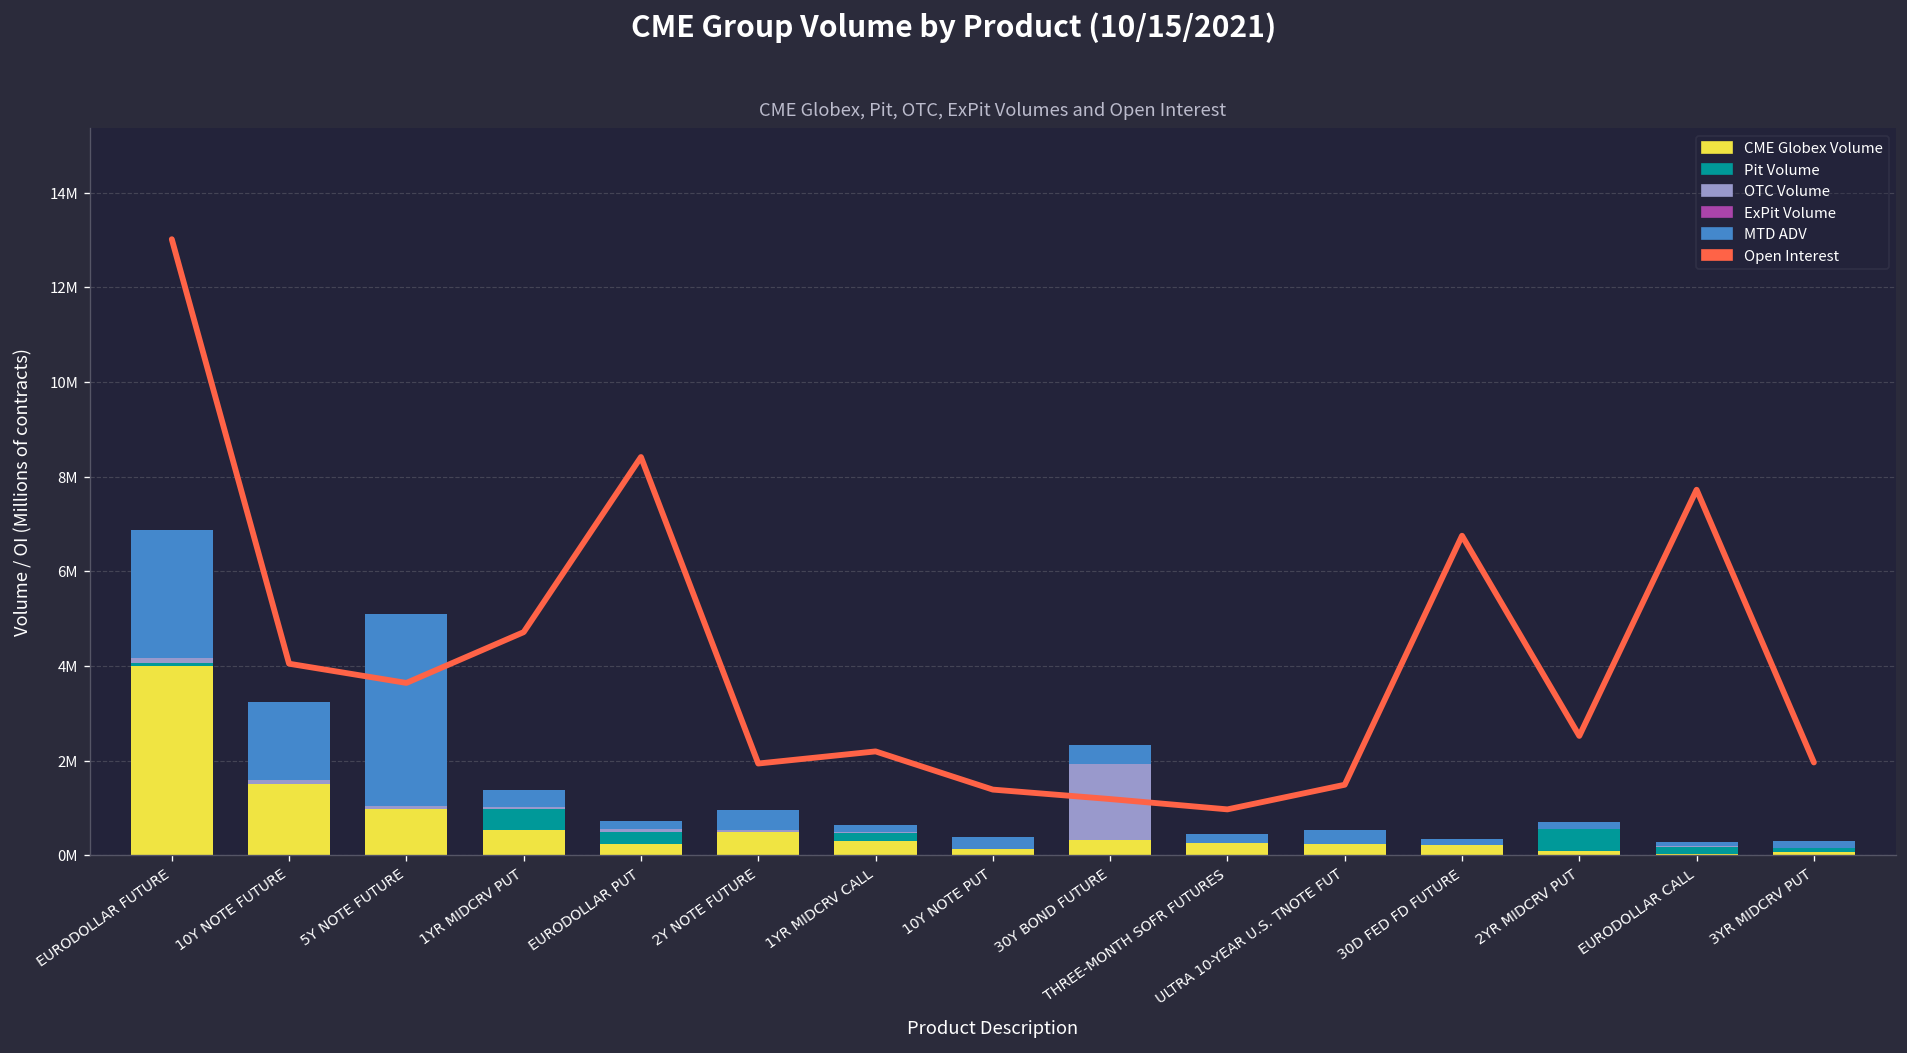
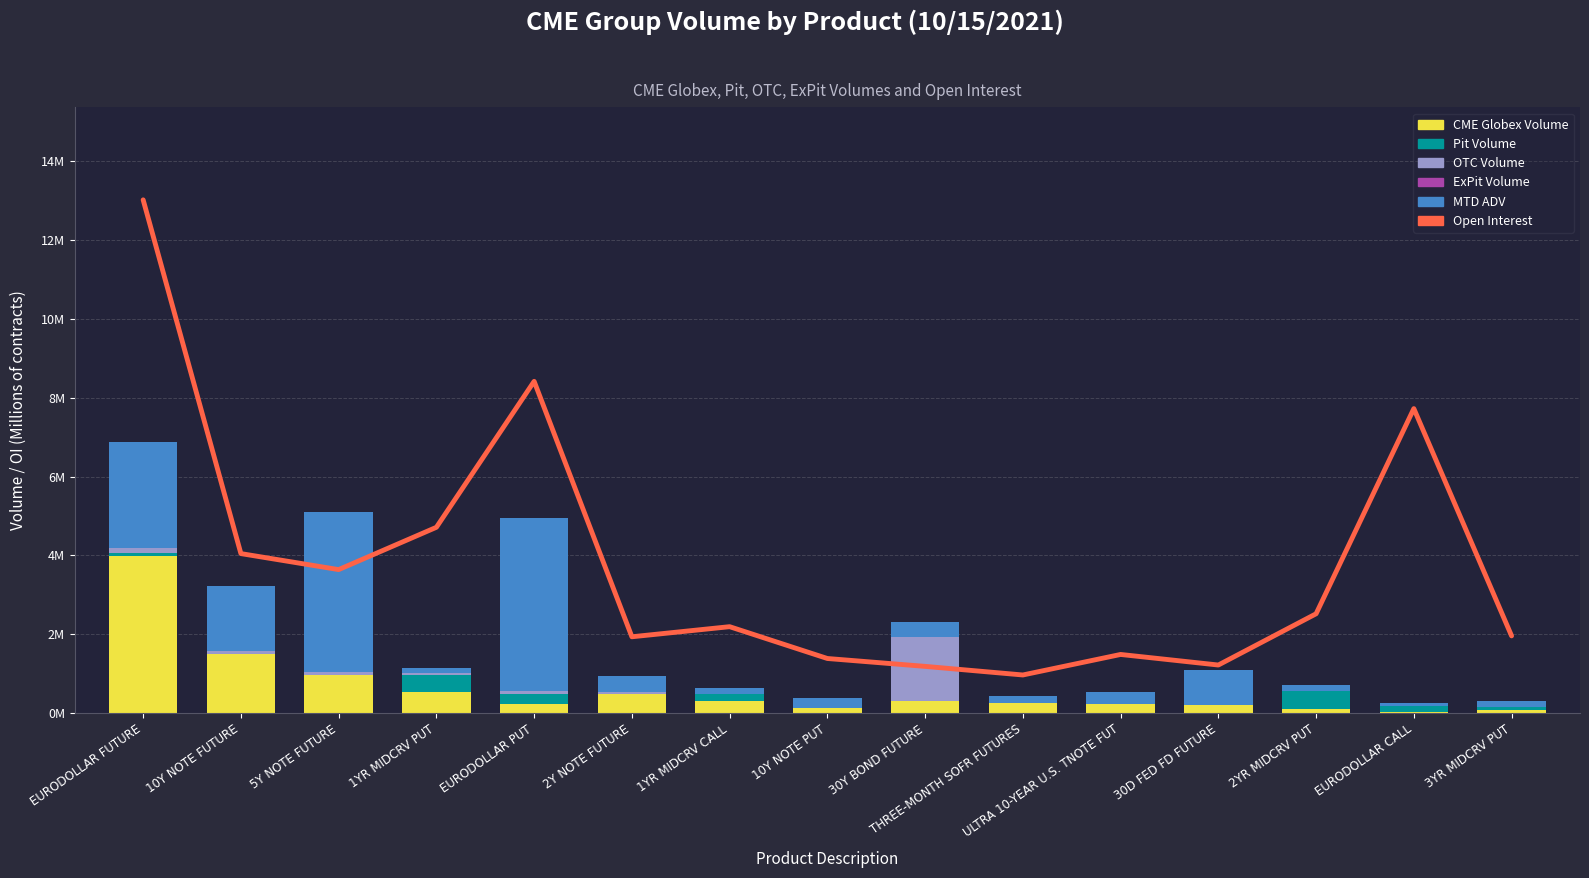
  {
    "Open Interest": {
      "EURODOLLAR FUTURE": 13000000,
      "10Y NOTE FUTURE": 4000000,
      "5Y NOTE FUTURE": 3600000,
      "1YR MIDCRV PUT": 4700000,
      "EURODOLLAR PUT": 8400000,
      "2Y NOTE FUTURE": 1900000,
      "1YR MIDCRV CALL": 2200000,
      "10Y NOTE PUT": 1400000,
      "30Y BOND FUTURE": 1200000,
      "THREE-MONTH SOFR FUTURES": 1000000,
      "ULTRA 10-YEAR U.S. TNOTE FUT": 1500000,
-     "30D FED FD FUTURE": 6700000,
+     "30D FED FD FUTURE": 1200000,
      "2YR MIDCRV PUT": 2500000,
      "EURODOLLAR CALL": 7700000,
      "3YR MIDCRV PUT": 2000000
    },
    "CME Globex Volume": {
      "EURODOLLAR FUTURE": 4000000,
      "10Y NOTE FUTURE": 1500000,
      "5Y NOTE FUTURE": 1000000,
      "1YR MIDCRV PUT": 500000,
      "EURODOLLAR PUT": 200000,
      "2Y NOTE FUTURE": 500000,
      "1YR MIDCRV CALL": 300000,
      "10Y NOTE PUT": 100000,
      "30Y BOND FUTURE": 300000,
      "THREE-MONTH SOFR FUTURES": 300000,
      "ULTRA 10-YEAR U.S. TNOTE FUT": 200000,
      "30D FED FD FUTURE": 200000,
      "2YR MIDCRV PUT": 100000,
      "3YR MIDCRV PUT": 100000
    },
    "Pit Volume": {
      "10Y NOTE FUTURE": 0,
      "5Y NOTE FUTURE": 0,
      "1YR MIDCRV PUT": 400000,
      "EURODOLLAR PUT": 300000,
      "2Y NOTE FUTURE": 0,
      "1YR MIDCRV CALL": 200000,
      "10Y NOTE PUT": 0,
      "30Y BOND FUTURE": 0,
      "THREE-MONTH SOFR FUTURES": 0,
      "ULTRA 10-YEAR U.S. TNOTE FUT": 0,
      "30D FED FD FUTURE": 0,
      "2YR MIDCRV PUT": 500000,
      "EURODOLLAR CALL": 200000,
      "3YR MIDCRV PUT": 100000
    },
    "ExPit Volume": {
      "1YR MIDCRV PUT": 0,
      "2Y NOTE FUTURE": 0,
      "1YR MIDCRV CALL": 0,
      "10Y NOTE PUT": 0,
      "THREE-MONTH SOFR FUTURES": 0,
      "ULTRA 10-YEAR U.S. TNOTE FUT": 0,
      "30D FED FD FUTURE": 0,
      "2YR MIDCRV PUT": 0,
      "EURODOLLAR CALL": 0,
      "3YR MIDCRV PUT": 0
    },
    "MTD ADV": {
      "EURODOLLAR FUTURE": 2700000,
      "10Y NOTE FUTURE": 1600000,
      "5Y NOTE FUTURE": 4100000,
-     "1YR MIDCRV PUT": 400000,
-     "EURODOLLAR PUT": 200000,
+     "1YR MIDCRV PUT": 100000,
+     "EURODOLLAR PUT": 4400000,
      "2Y NOTE FUTURE": 400000,
      "1YR MIDCRV CALL": 100000,
      "10Y NOTE PUT": 200000,
      "30Y BOND FUTURE": 400000,
      "THREE-MONTH SOFR FUTURES": 200000,
      "ULTRA 10-YEAR U.S. TNOTE FUT": 300000,
-     "30D FED FD FUTURE": 100000,
+     "30D FED FD FUTURE": 900000,
      "2YR MIDCRV PUT": 100000,
      "EURODOLLAR CALL": 100000,
      "3YR MIDCRV PUT": 100000
    }
  }
